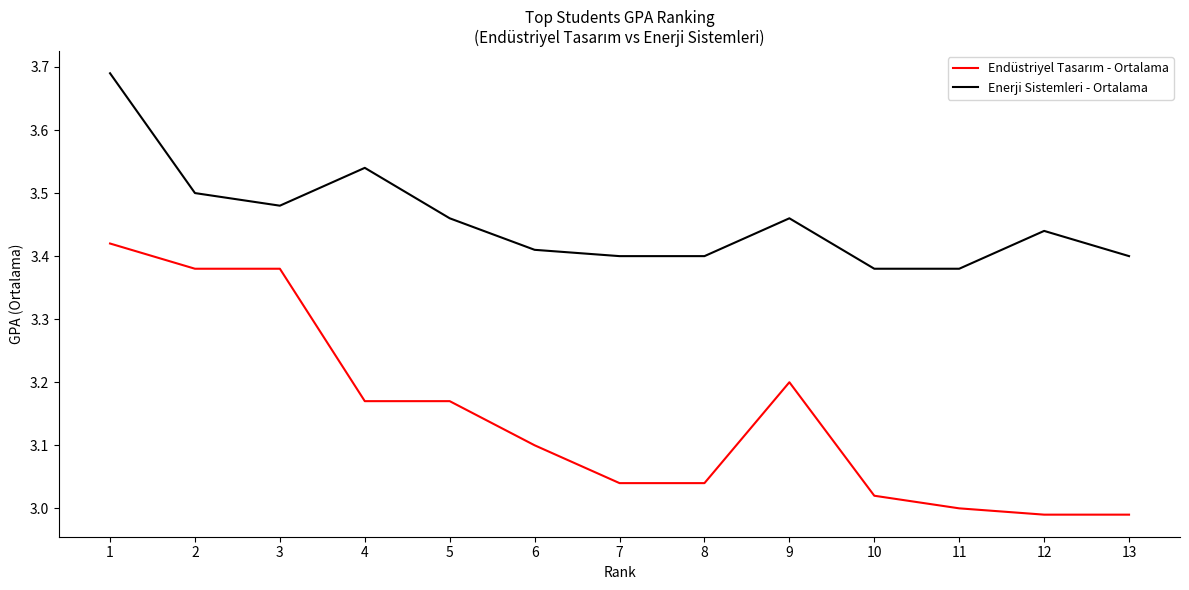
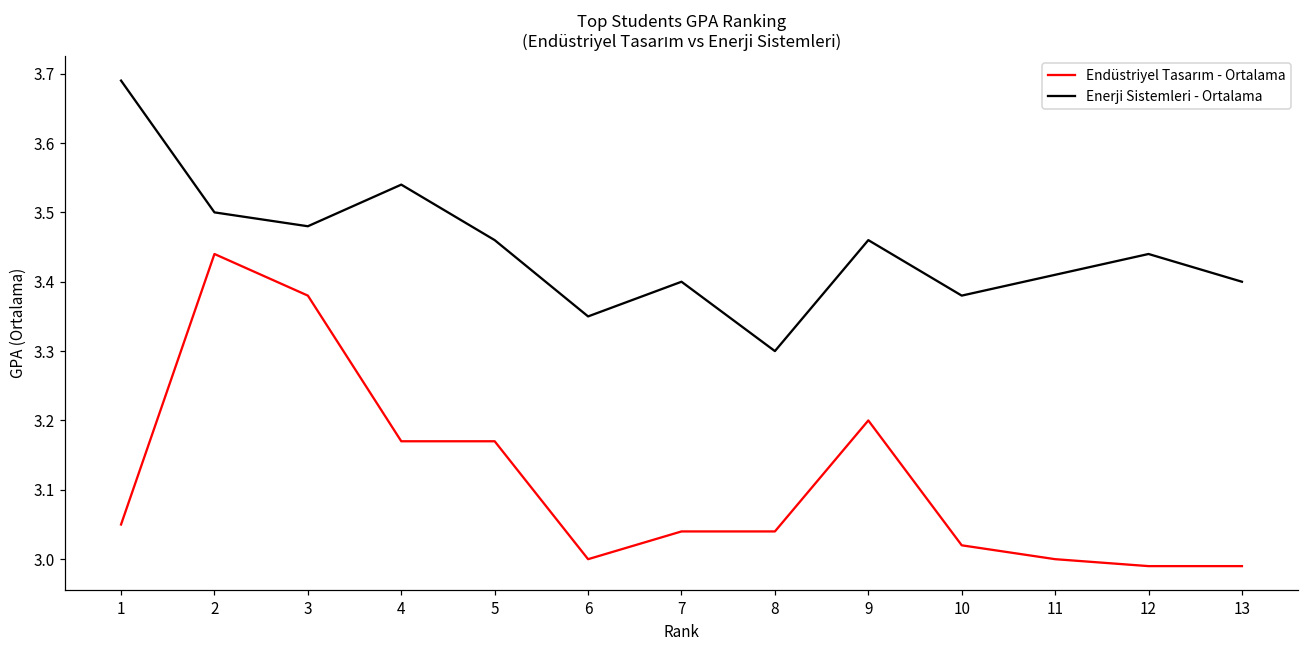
  {
    "Endüstriyel Tasarım - Ortalama": {
-     "1": 3.42,
-     "2": 3.38,
+     "1": 3.05,
+     "2": 3.44,
      "3": 3.38,
      "4": 3.17,
      "5": 3.17,
-     "6": 3.1,
+     "6": 3.0,
      "7": 3.04,
      "8": 3.04,
      "9": 3.20,
      "10": 3.02,
      "11": 3.00,
      "12": 2.99,
      "13": 2.99
    },
    "Enerji Sistemleri - Ortalama": {
      "1": 3.69,
      "2": 3.50,
      "3": 3.48,
      "4": 3.54,
      "5": 3.46,
-     "6": 3.41,
+     "6": 3.35,
      "7": 3.40,
-     "8": 3.4,
+     "8": 3.3,
      "9": 3.46,
      "10": 3.38,
-     "11": 3.38,
+     "11": 3.41,
      "12": 3.44,
      "13": 3.40
    }
  }
